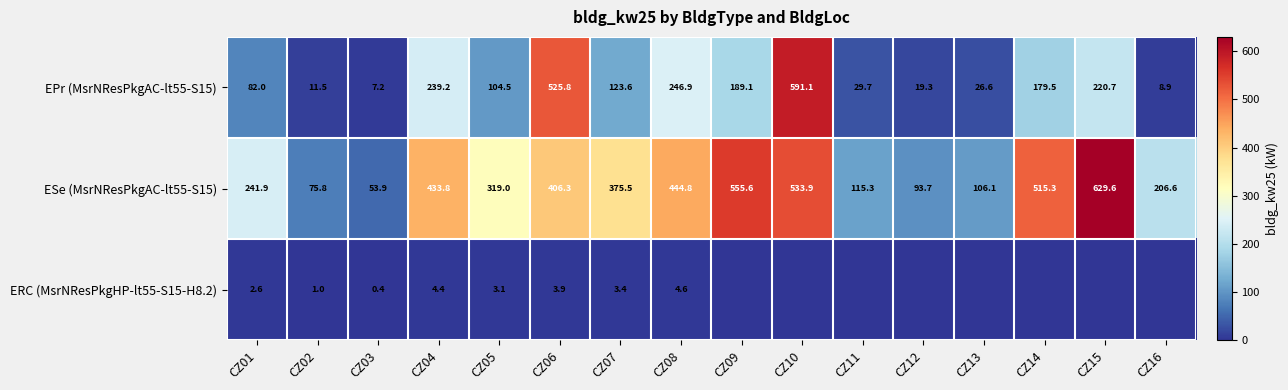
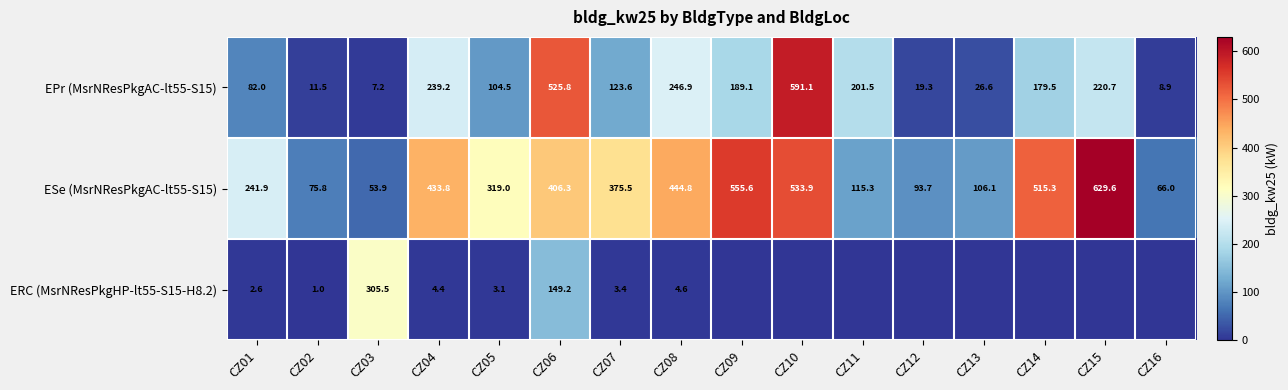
  {
    "EPr (MsrNResPkgAC-lt55-S15)": {
      "CZ01": 82.0,
      "CZ02": 11.5,
      "CZ03": 7.2,
      "CZ04": 239.2,
      "CZ05": 104.5,
      "CZ06": 525.8,
      "CZ07": 123.6,
      "CZ08": 246.9,
      "CZ09": 189.1,
      "CZ10": 591.1,
-     "CZ11": 29.7,
+     "CZ11": 201.5,
      "CZ12": 19.3,
      "CZ13": 26.6,
      "CZ14": 179.5,
      "CZ15": 220.7,
      "CZ16": 8.9
    },
    "ESe (MsrNResPkgAC-lt55-S15)": {
      "CZ01": 241.9,
      "CZ02": 75.8,
      "CZ03": 53.9,
      "CZ04": 433.8,
      "CZ05": 319.0,
      "CZ06": 406.3,
      "CZ07": 375.5,
      "CZ08": 444.8,
      "CZ09": 555.6,
      "CZ10": 533.9,
      "CZ11": 115.3,
      "CZ12": 93.7,
      "CZ13": 106.1,
      "CZ14": 515.3,
      "CZ15": 629.6,
-     "CZ16": 206.6
+     "CZ16": 66.0
    },
    "ERC (MsrNResPkgHP-lt55-S15-H8.2)": {
      "CZ01": 2.6,
      "CZ02": 1.0,
-     "CZ03": 0.4,
+     "CZ03": 305.5,
      "CZ04": 4.4,
      "CZ05": 3.1,
-     "CZ06": 3.9,
+     "CZ06": 149.2,
      "CZ07": 3.4,
      "CZ08": 4.6
    }
  }
